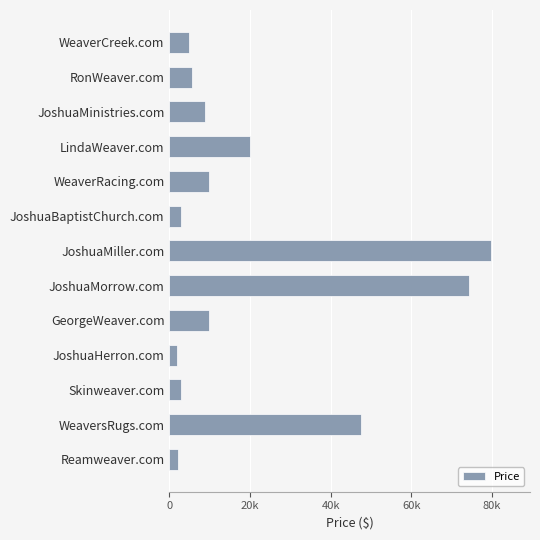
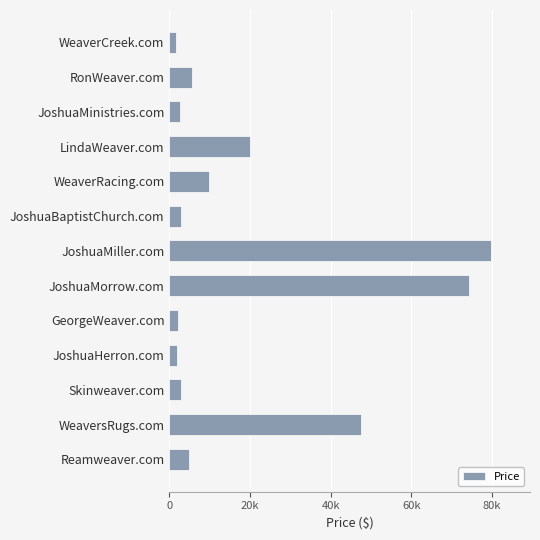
  {
-   "WeaverCreek.com": 5000,
+   "WeaverCreek.com": 2000,
    "RonWeaver.com": 6000,
-   "JoshuaMinistries.com": 9000,
+   "JoshuaMinistries.com": 3000,
    "LindaWeaver.com": 20000,
    "WeaverRacing.com": 10000,
    "JoshuaBaptistChurch.com": 3000,
    "JoshuaMiller.com": 80000,
    "JoshuaMorrow.com": 74000,
-   "GeorgeWeaver.com": 10000,
+   "GeorgeWeaver.com": 2000,
    "JoshuaHerron.com": 2000,
    "Skinweaver.com": 3000,
    "WeaversRugs.com": 48000,
-   "Reamweaver.com": 2000
+   "Reamweaver.com": 5000
  }
